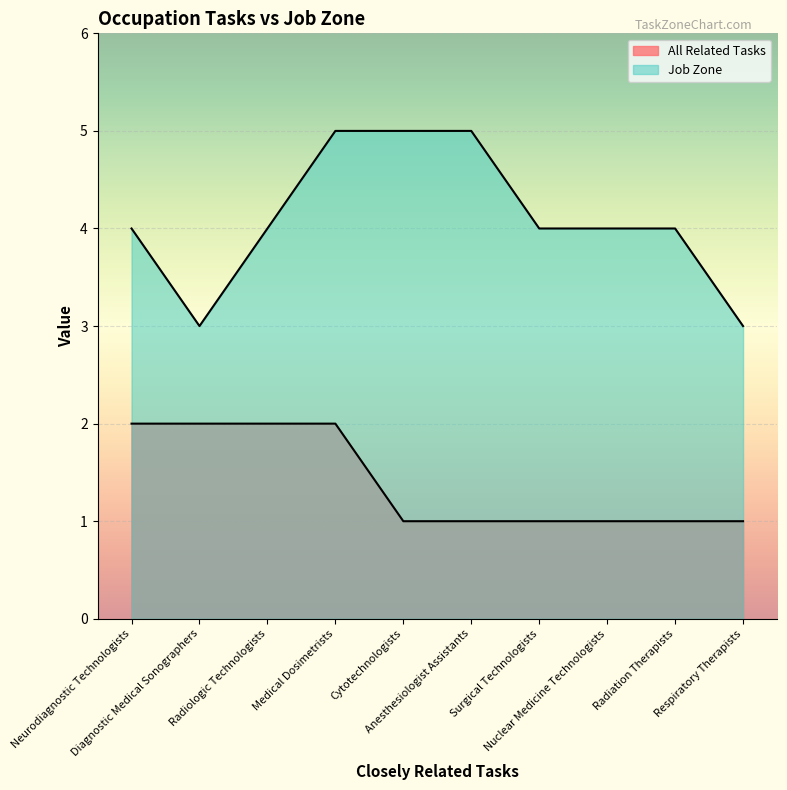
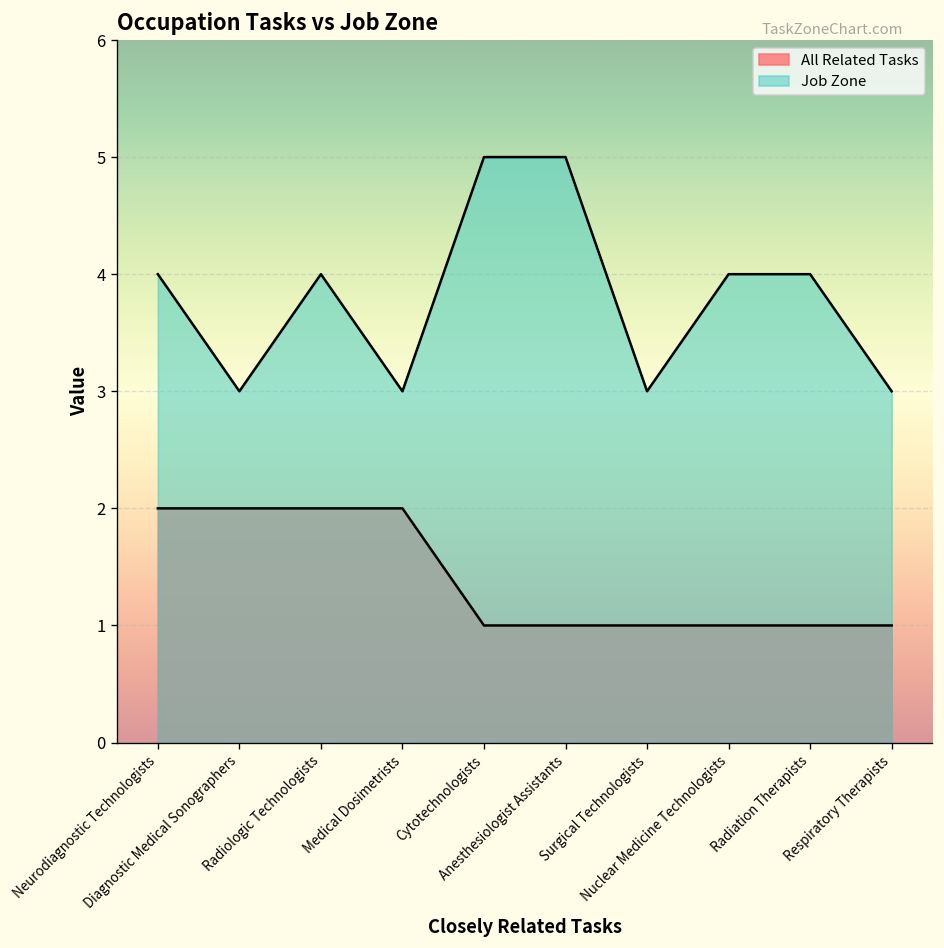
  {
    "All Related Tasks": {
      "Neurodiagnostic Technologists": 2,
      "Diagnostic Medical Sonographers": 2,
      "Radiologic Technologists": 2,
      "Medical Dosimetrists": 2,
      "Cytotechnologists": 1,
      "Anesthesiologist Assistants": 1,
      "Surgical Technologists": 1,
      "Nuclear Medicine Technologists": 1,
      "Radiation Therapists": 1,
      "Respiratory Therapists": 1
    },
    "Job Zone": {
      "Neurodiagnostic Technologists": 4,
      "Diagnostic Medical Sonographers": 3,
      "Radiologic Technologists": 4,
-     "Medical Dosimetrists": 5,
+     "Medical Dosimetrists": 3,
      "Cytotechnologists": 5,
      "Anesthesiologist Assistants": 5,
-     "Surgical Technologists": 4,
+     "Surgical Technologists": 3,
      "Nuclear Medicine Technologists": 4,
      "Radiation Therapists": 4,
      "Respiratory Therapists": 3
    }
  }
